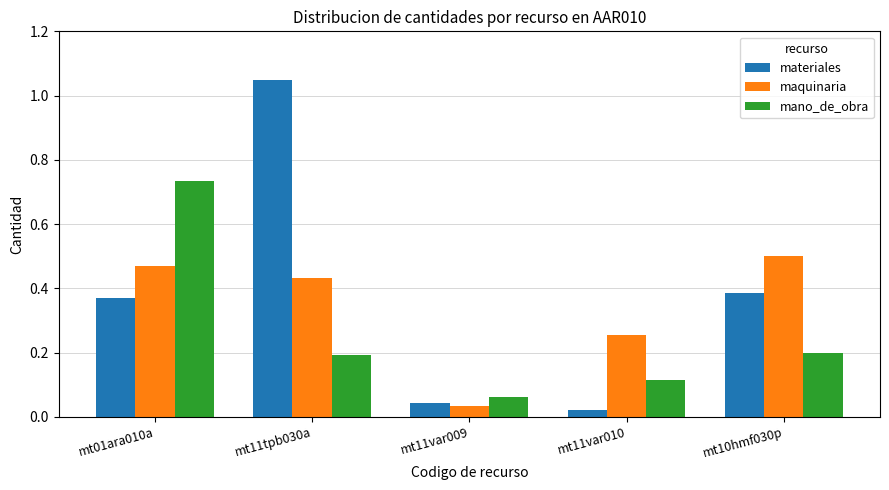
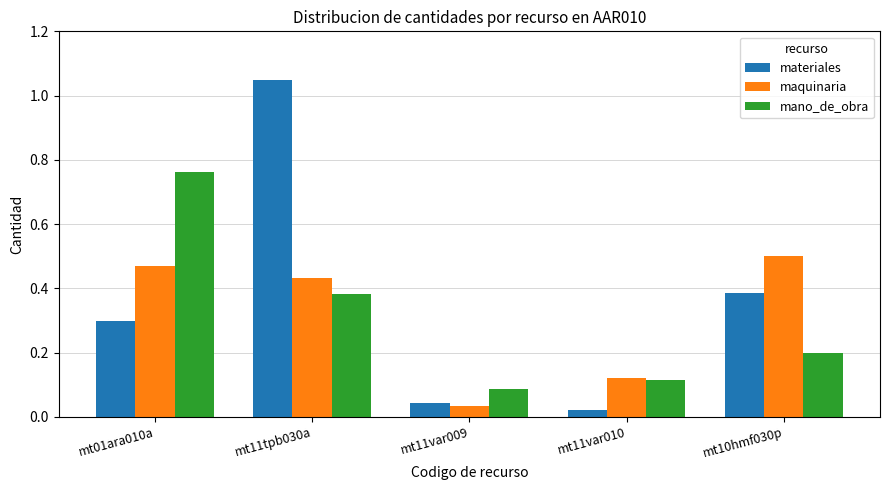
  {
    "materiales": {
-     "mt01ara010a": 0.37,
+     "mt01ara010a": 0.30,
      "mt11tpb030a": 1.05,
      "mt11var009": 0.04,
      "mt11var010": 0.02,
      "mt10hmf030p": 0.39
    },
    "maquinaria": {
      "mt01ara010a": 0.47,
      "mt11tpb030a": 0.43,
      "mt11var009": 0.04,
-     "mt11var010": 0.26,
+     "mt11var010": 0.12,
      "mt10hmf030p": 0.50
    },
    "mano_de_obra": {
-     "mt01ara010a": 0.74,
-     "mt11tpb030a": 0.19,
-     "mt11var009": 0.06,
+     "mt01ara010a": 0.76,
+     "mt11tpb030a": 0.38,
+     "mt11var009": 0.09,
      "mt11var010": 0.11,
      "mt10hmf030p": 0.20
    }
  }
